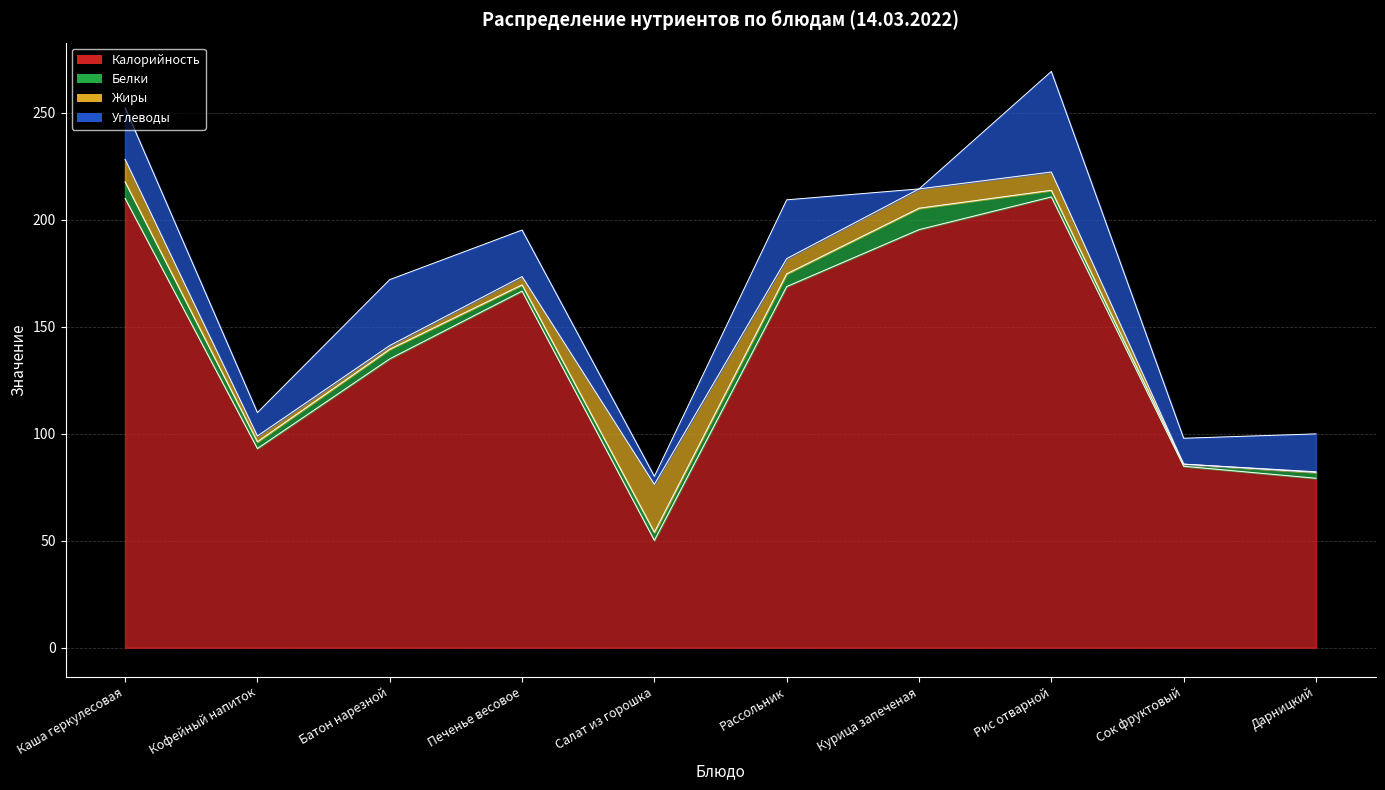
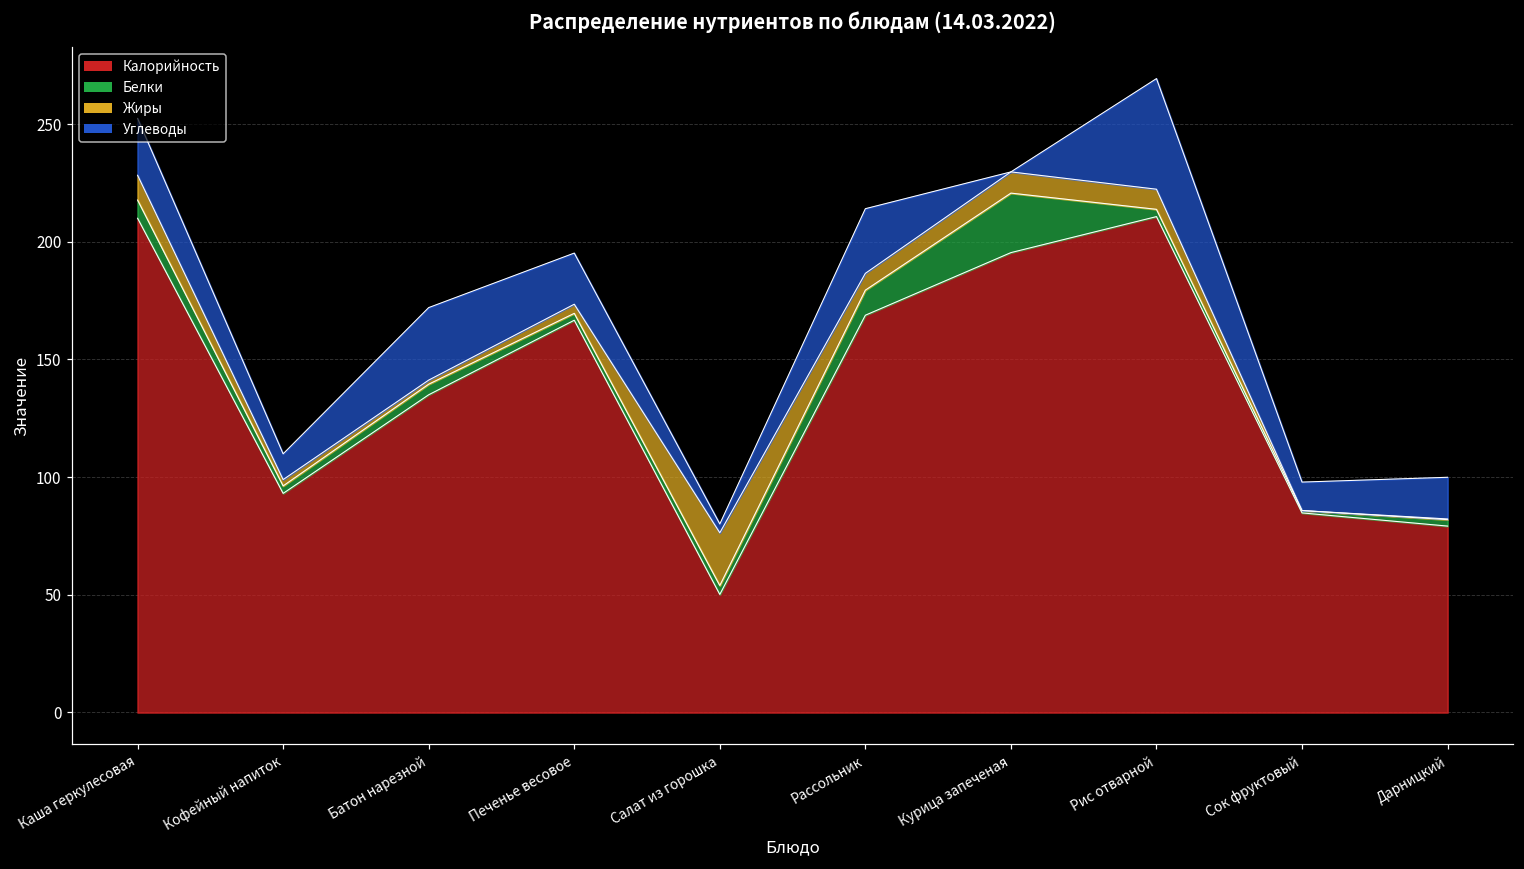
  {
    "Калорийность": {
      "Каша геркулесовая": 210,
      "Кофейный напиток": 93,
      "Батон нарезной": 135,
      "Печенье весовое": 167,
      "Салат из горошка": 50,
      "Рассольник": 169,
      "Курица запеченая": 195,
      "Рис отварной": 211,
      "Дарницкий": 79
    },
    "Белки": {
      "Каша геркулесовая": 8,
      "Кофейный напиток": 3,
      "Батон нарезной": 4,
      "Печенье весовое": 3,
      "Салат из горошка": 4,
-     "Рассольник": 6,
-     "Курица запеченая": 10,
+     "Рассольник": 11,
+     "Курица запеченая": 25,
      "Рис отварной": 3
    },
    "Жиры": {
      "Каша геркулесовая": 11,
      "Кофейный напиток": 3,
      "Батон нарезной": 2,
      "Печенье весовое": 4,
      "Салат из горошка": 22,
      "Рассольник": 7,
      "Рис отварной": 9
    },
    "Углеводы": {
      "Кофейный напиток": 11,
      "Батон нарезной": 31,
      "Печенье весовое": 22,
      "Салат из горошка": 4,
      "Рассольник": 27,
      "Рис отварной": 47,
      "Сок фруктовый": 12,
      "Дарницкий": 18
    }
  }
